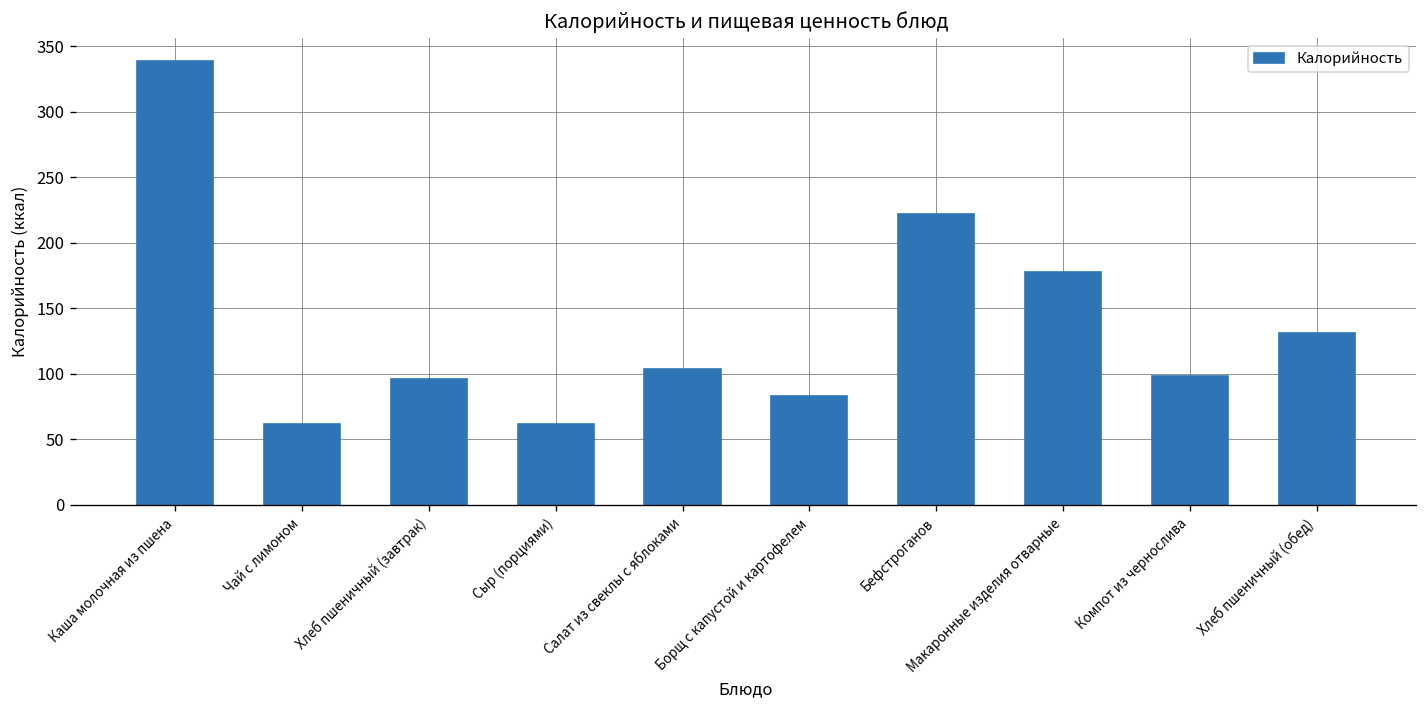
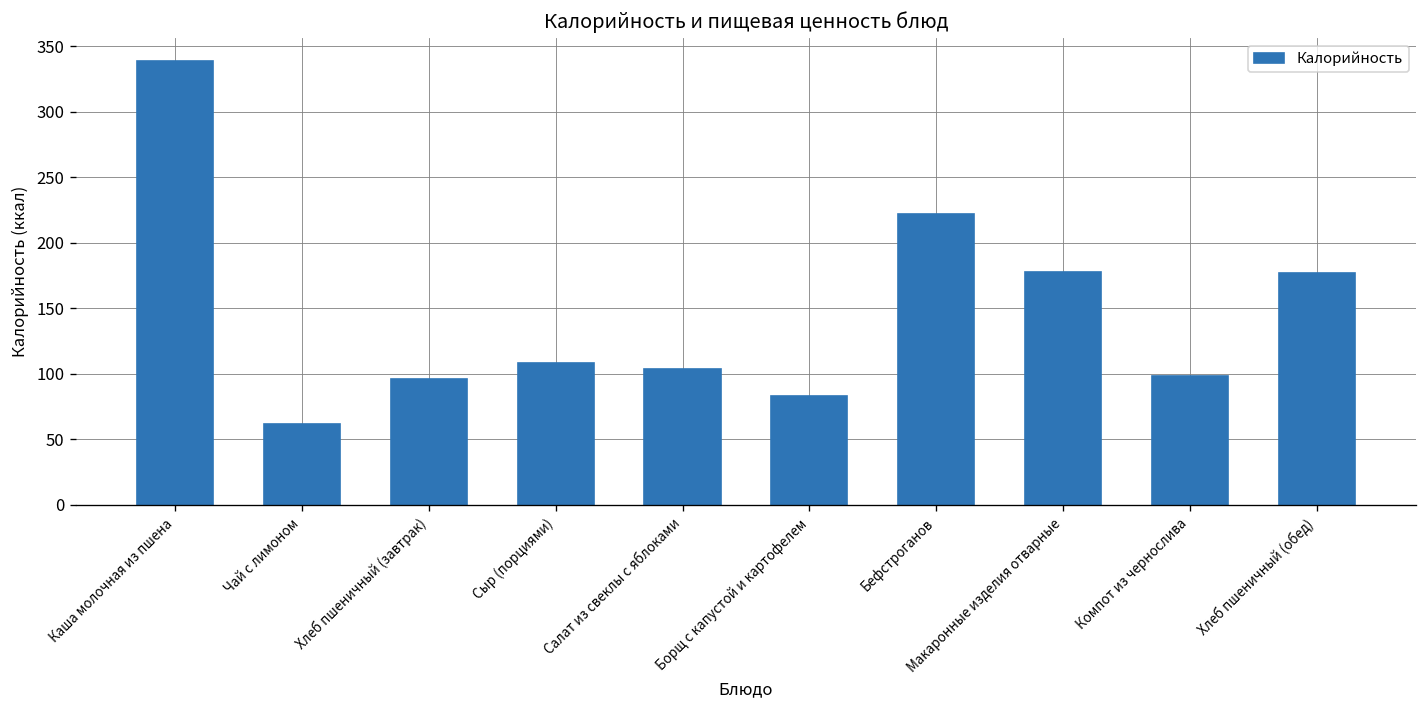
  {
    "Каша молочная из пшена": 339,
    "Чай с лимоном": 62,
    "Хлеб пшеничный (завтрак)": 96,
-   "Сыр (порциями)": 62,
+   "Сыр (порциями)": 108,
    "Салат из свеклы с яблоками": 104,
    "Борщ с капустой и картофелем": 83,
    "Бефстроганов": 222,
    "Макаронные изделия отварные": 178,
    "Компот из чернослива": 98,
-   "Хлеб пшеничный (обед)": 131
+   "Хлеб пшеничный (обед)": 177
  }
